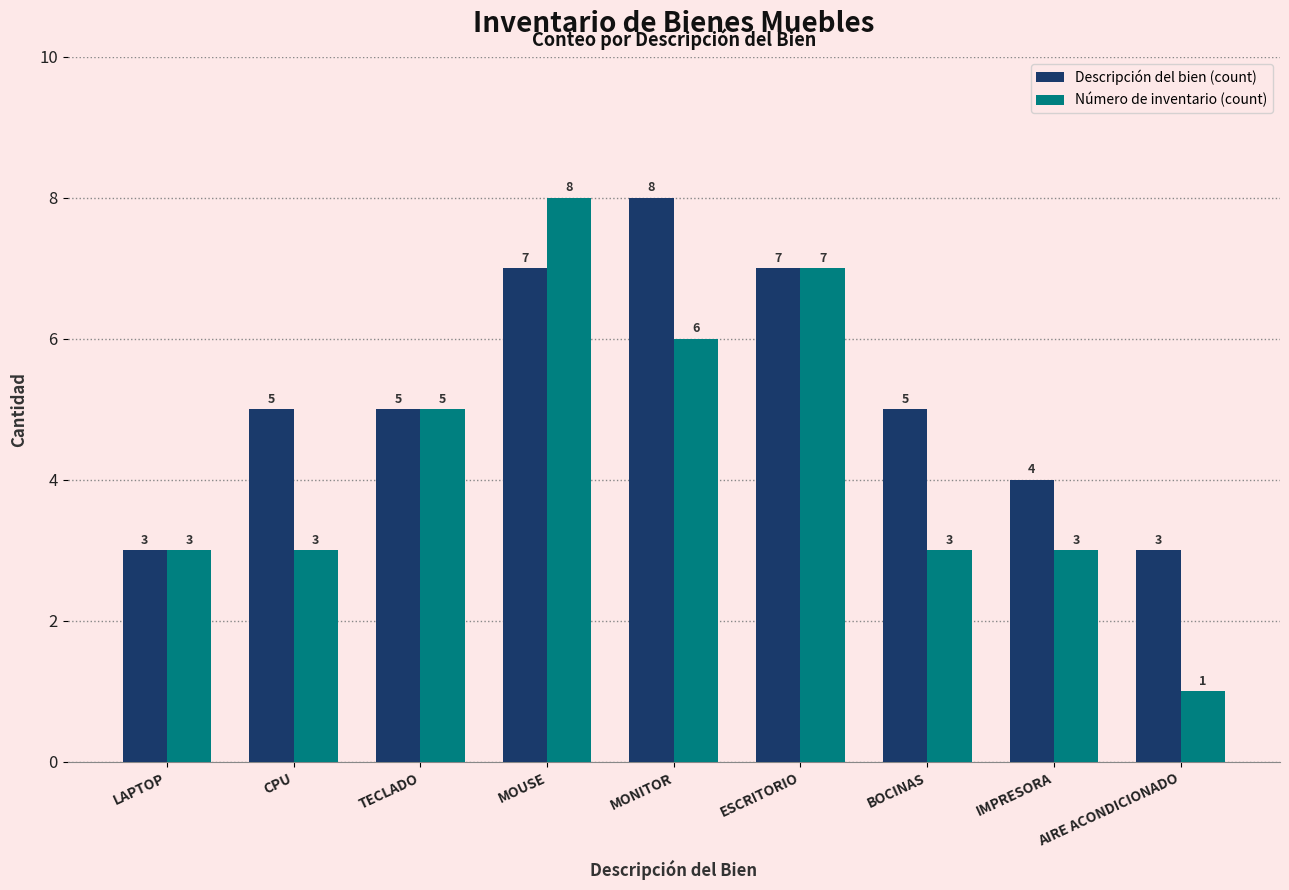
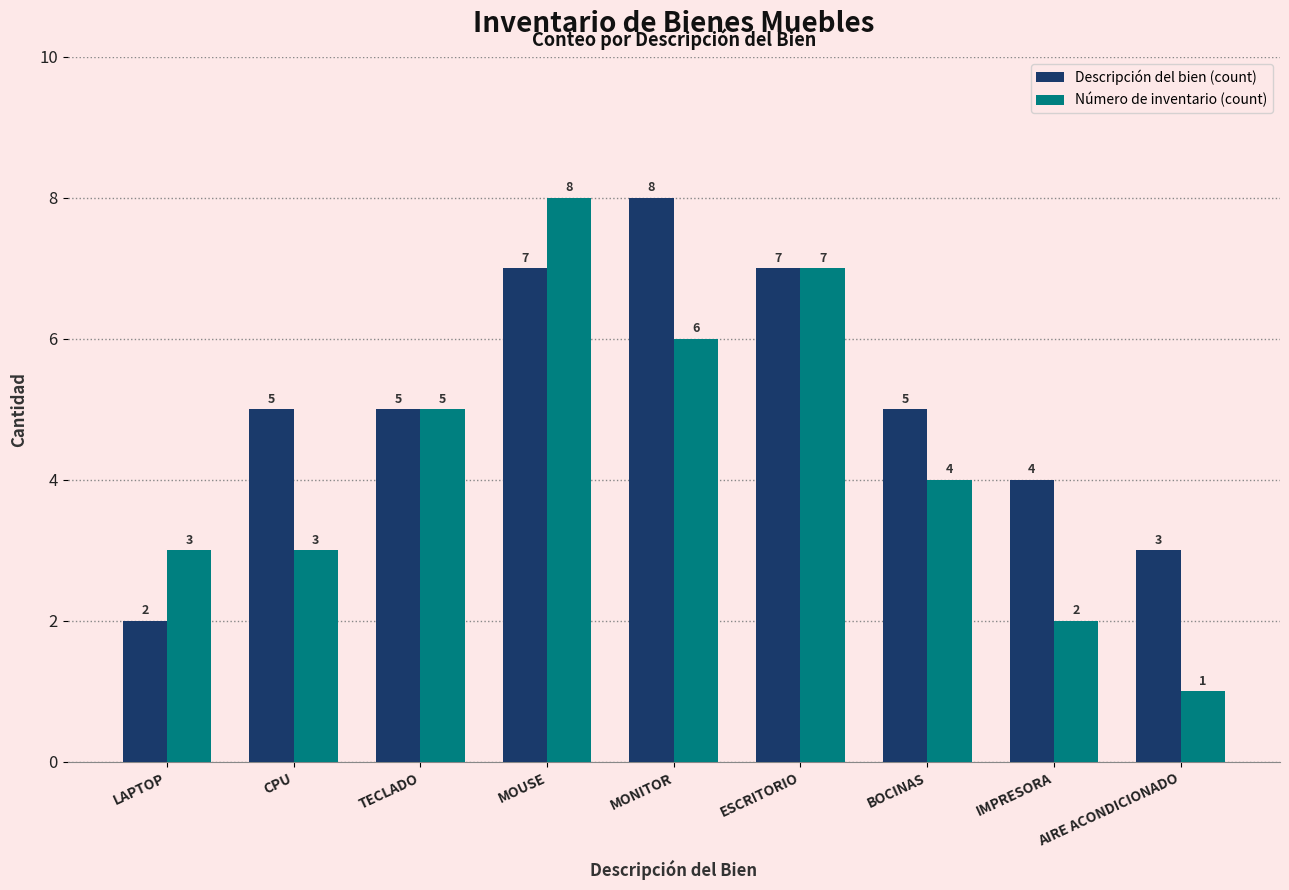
  {
    "Descripción del bien (count)": {
-     "LAPTOP": 3,
+     "LAPTOP": 2,
      "CPU": 5,
      "TECLADO": 5,
      "MOUSE": 7,
      "MONITOR": 8,
      "ESCRITORIO": 7,
      "BOCINAS": 5,
      "IMPRESORA": 4,
      "AIRE ACONDICIONADO": 3
    },
    "Número de inventario (count)": {
      "LAPTOP": 3,
      "CPU": 3,
      "TECLADO": 5,
      "MOUSE": 8,
      "MONITOR": 6,
      "ESCRITORIO": 7,
-     "BOCINAS": 3,
-     "IMPRESORA": 3,
+     "BOCINAS": 4,
+     "IMPRESORA": 2,
      "AIRE ACONDICIONADO": 1
    }
  }
